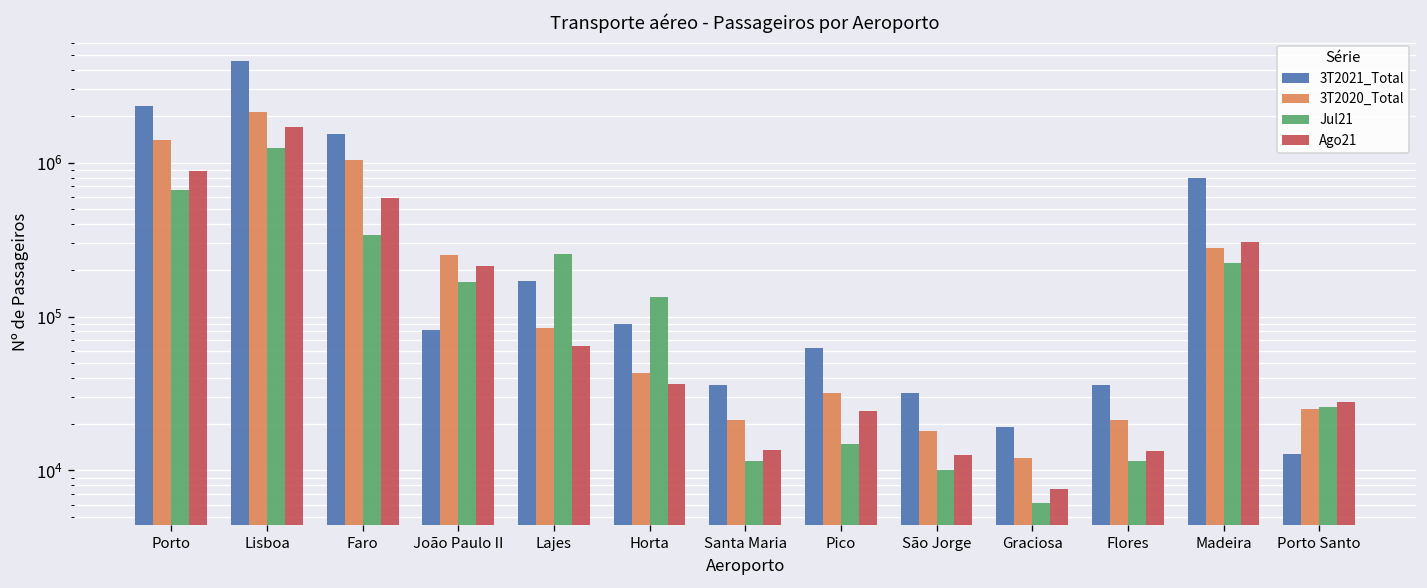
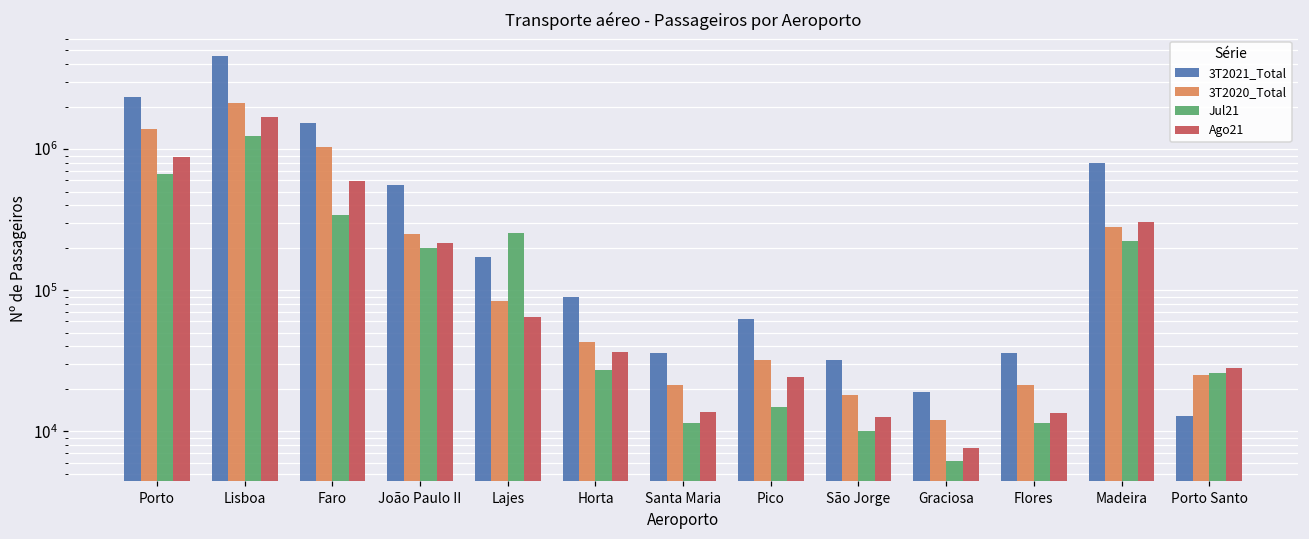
  {
    "3T2021_Total": {
      "Porto": 2300000,
      "Lisboa": 4600000,
      "Faro": 1500000,
-     "João Paulo II": 80000,
+     "João Paulo II": 600000,
      "Lajes": 170000,
      "Horta": 90000,
      "Santa Maria": 36000,
      "Pico": 60000,
      "São Jorge": 32000,
      "Graciosa": 19000,
      "Flores": 36000,
      "Madeira": 800000,
      "Porto Santo": 13000
    },
    "Jul21": {
      "Porto": 700000,
      "Lisboa": 1200000,
      "Faro": 340000,
-     "João Paulo II": 170000,
+     "João Paulo II": 200000,
      "Lajes": 250000,
-     "Horta": 130000,
+     "Horta": 27000,
      "Santa Maria": 11000,
      "Pico": 15000,
      "São Jorge": 10000,
      "Graciosa": 6000,
      "Flores": 11000,
      "Madeira": 220000,
      "Porto Santo": 26000
    }
  }
